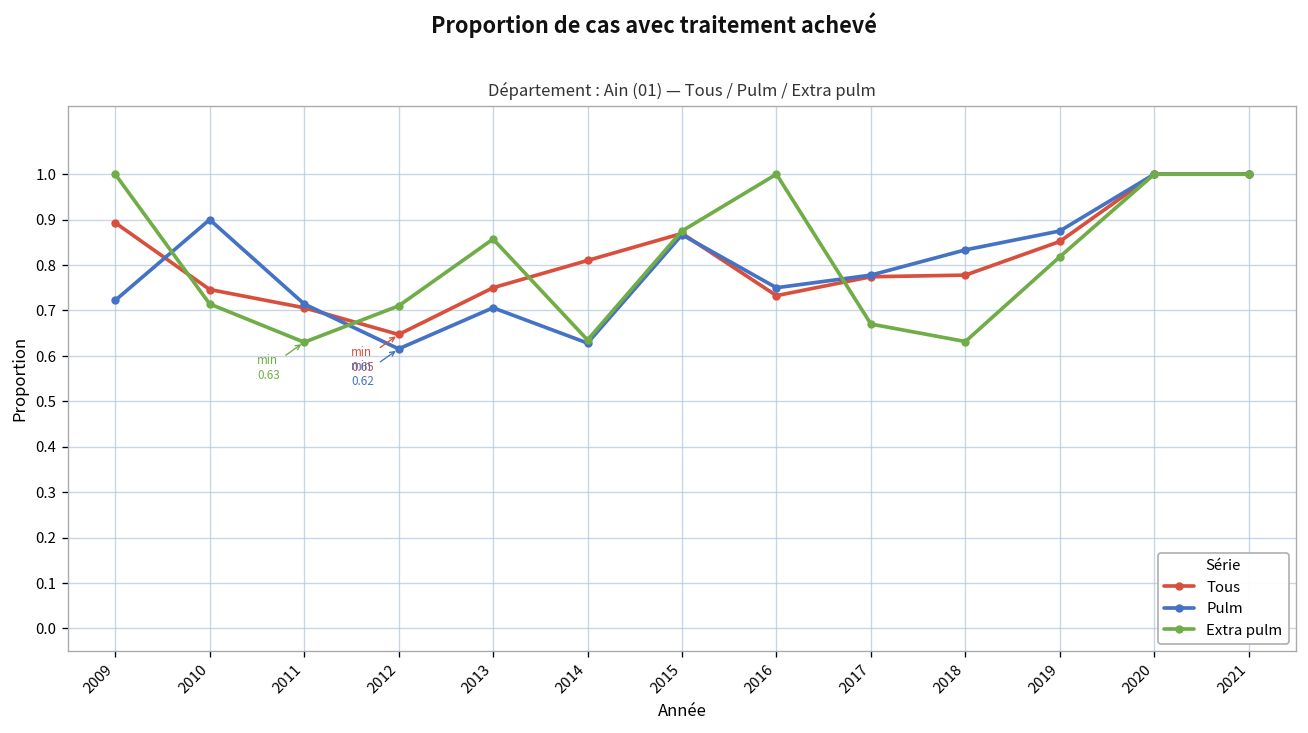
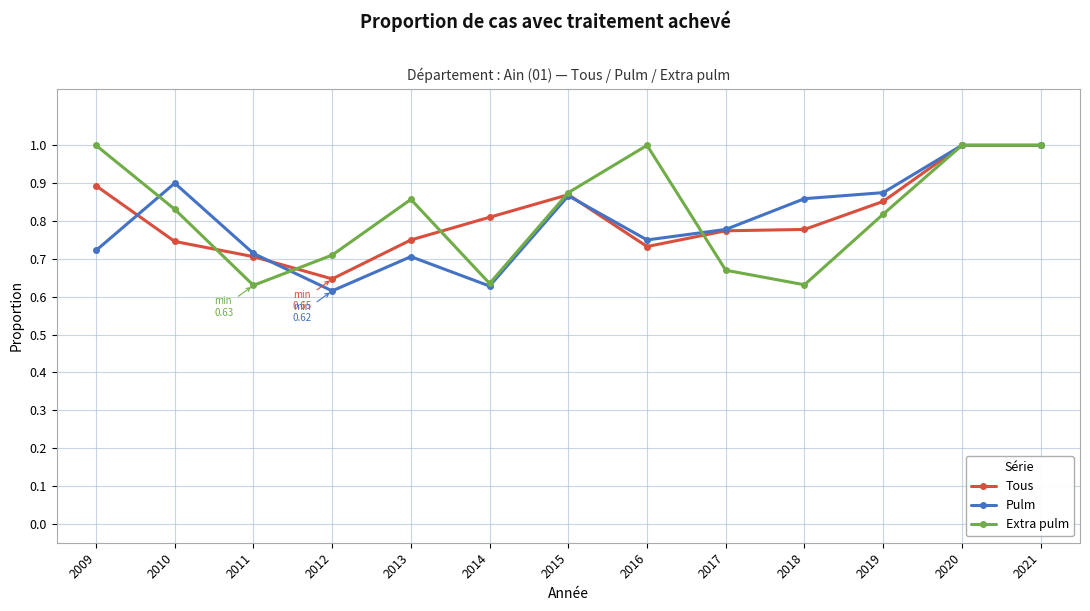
  {
    "Tous": {
      "2009": 0.89,
      "2010": 0.75,
      "2011": 0.71,
      "2013": 0.75,
      "2014": 0.81,
      "2016": 0.73,
      "2018": 0.78,
      "2019": 0.85
    },
    "Pulm": {
      "2009": 0.72,
      "2010": 0.90,
      "2011": 0.71,
      "2013": 0.71,
      "2014": 0.63,
      "2016": 0.75,
-     "2018": 0.83,
+     "2018": 0.86,
      "2019": 0.88
    },
    "Extra pulm": {
      "2009": 1.00,
-     "2010": 0.71,
+     "2010": 0.83,
      "2012": 0.71,
      "2013": 0.86,
      "2014": 0.63,
      "2016": 1.00,
      "2017": 0.67,
      "2018": 0.63,
      "2019": 0.82
    }
  }
